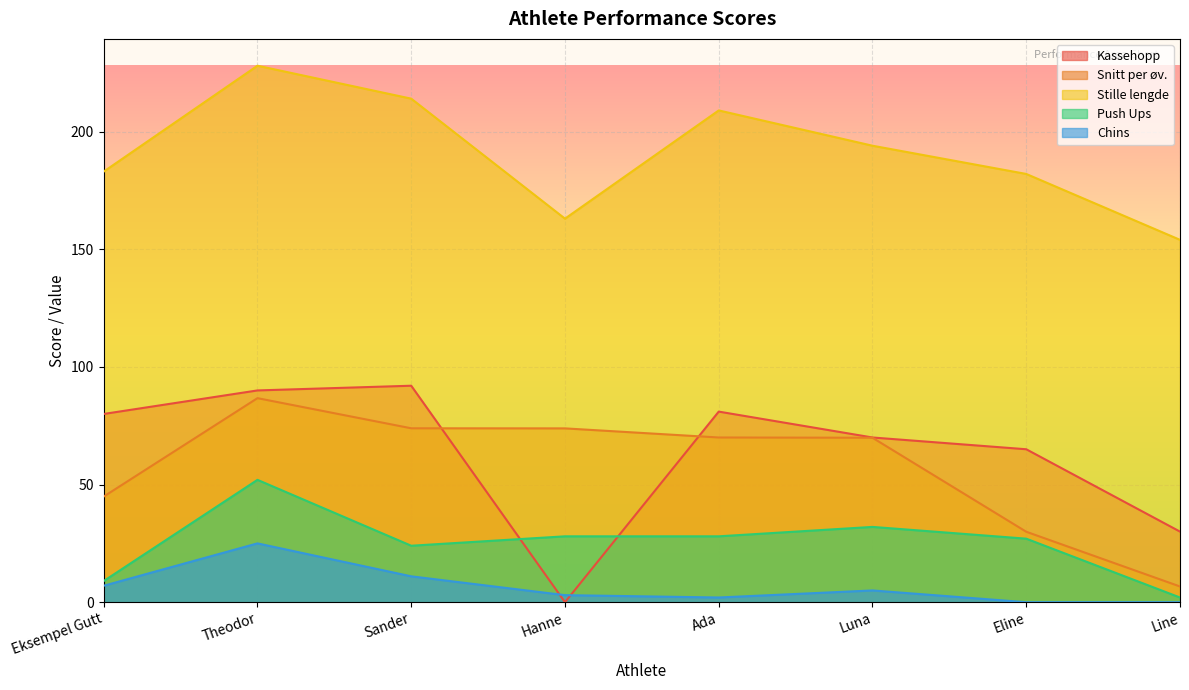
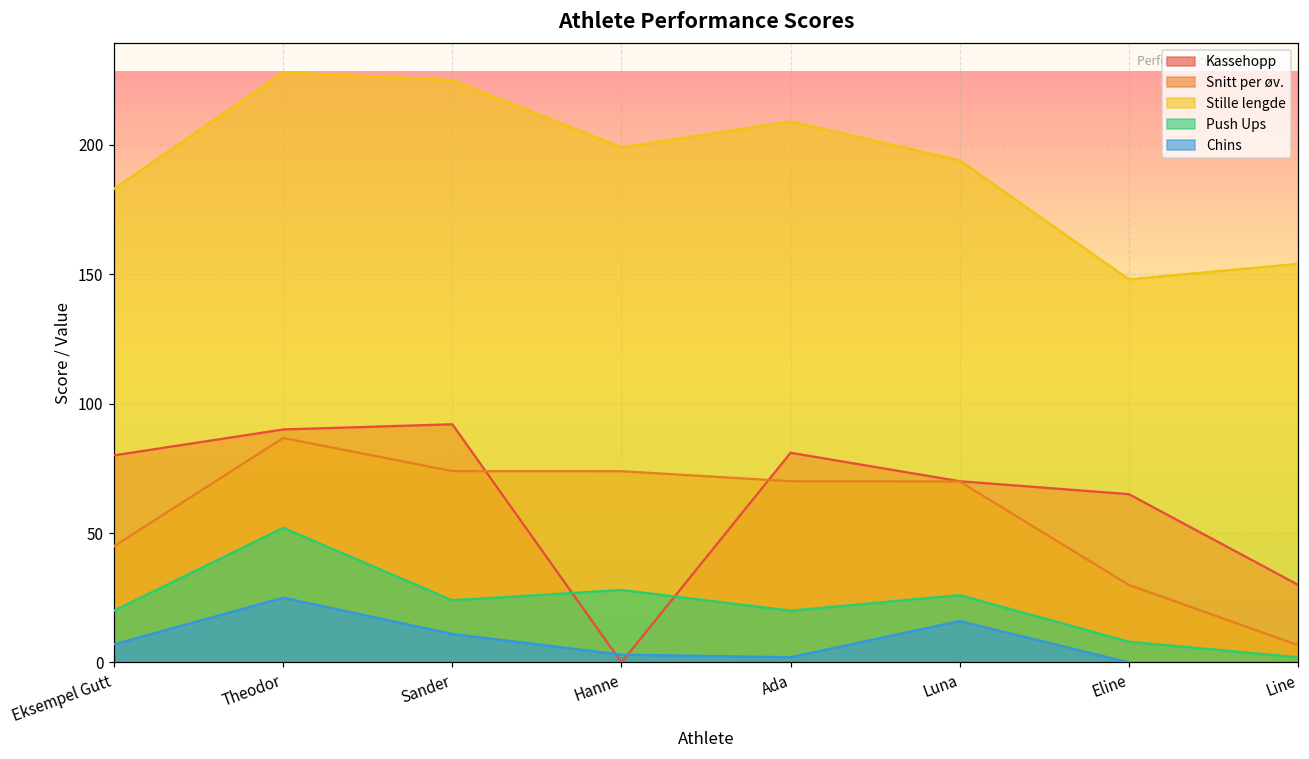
  {
    "Stille lengde": {
      "Eksempel Gutt": 183,
      "Theodor": 228,
-     "Sander": 214,
-     "Hanne": 163,
+     "Sander": 225,
+     "Hanne": 199,
      "Ada": 209,
      "Luna": 194,
-     "Eline": 182,
+     "Eline": 148,
      "Line": 154
    },
    "Push Ups": {
-     "Eksempel Gutt": 9,
+     "Eksempel Gutt": 20,
      "Theodor": 52,
      "Sander": 24,
      "Hanne": 28,
-     "Ada": 28,
-     "Luna": 32,
-     "Eline": 27,
+     "Ada": 20,
+     "Luna": 26,
+     "Eline": 8,
      "Line": 2
    },
    "Chins": {
      "Eksempel Gutt": 7,
      "Theodor": 25,
      "Sander": 11,
      "Hanne": 3,
      "Ada": 2,
-     "Luna": 5,
+     "Luna": 16,
      "Eline": 0,
      "Line": 0
    }
  }
